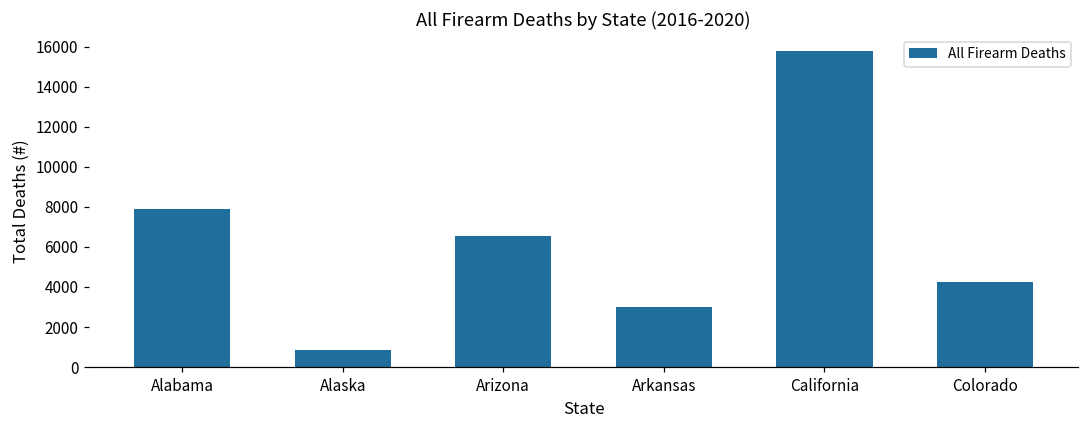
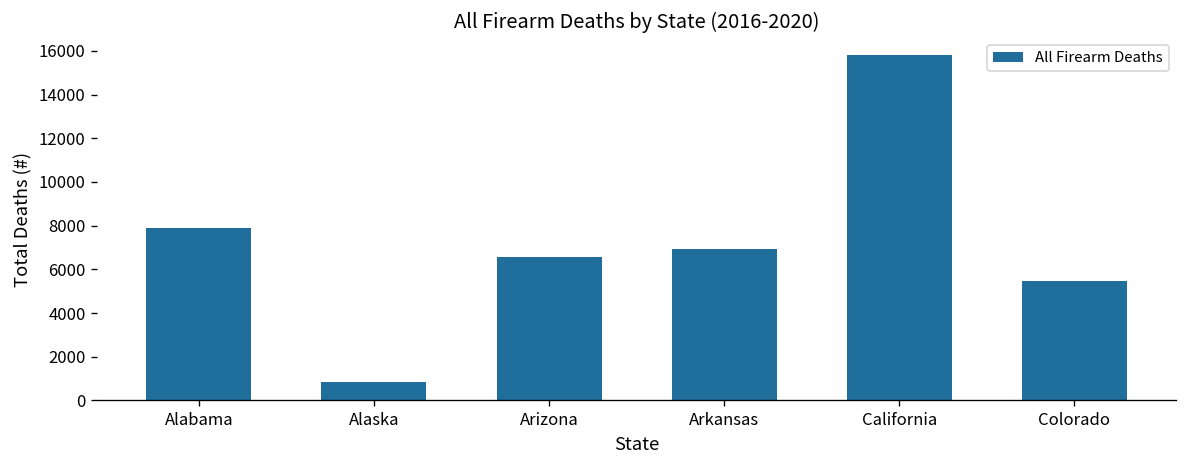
  {
    "Alabama": 7900,
    "Alaska": 900,
    "Arizona": 6600,
-   "Arkansas": 3000,
+   "Arkansas": 6900,
    "California": 15800,
-   "Colorado": 4200
+   "Colorado": 5500
  }
